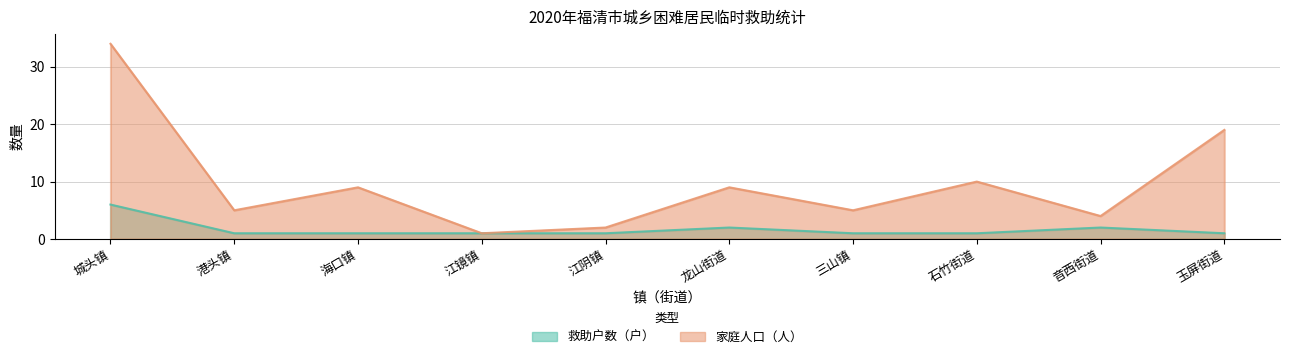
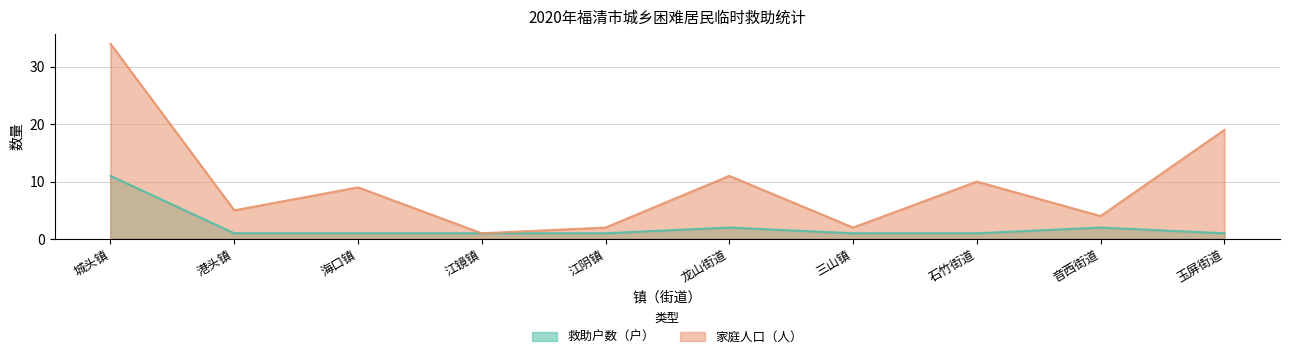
  {
    "救助户数（户）": {
-     "城头镇": 6,
+     "城头镇": 11,
      "港头镇": 1,
      "海口镇": 1,
      "江阴镇": 1,
      "龙山街道": 2,
      "三山镇": 1,
      "石竹街道": 1,
      "音西街道": 2,
      "玉屏街道": 1
    },
    "家庭人口（人）": {
      "城头镇": 34,
      "港头镇": 5,
      "海口镇": 9,
      "江阴镇": 2,
-     "龙山街道": 9,
-     "三山镇": 5,
+     "龙山街道": 11,
+     "三山镇": 2,
      "石竹街道": 10,
      "音西街道": 4,
      "玉屏街道": 19
    }
  }
